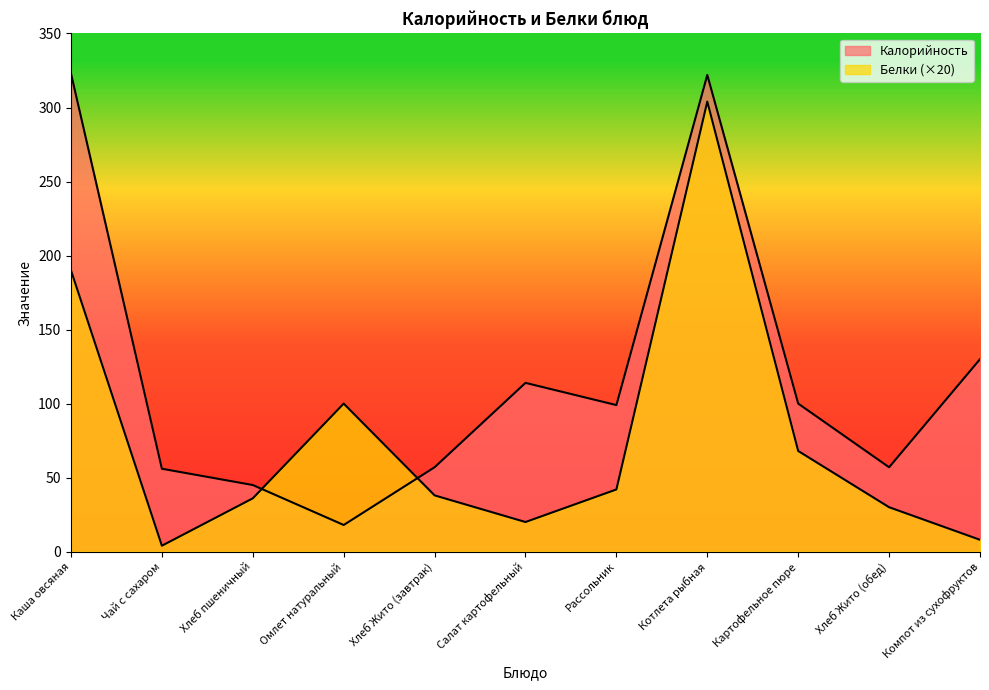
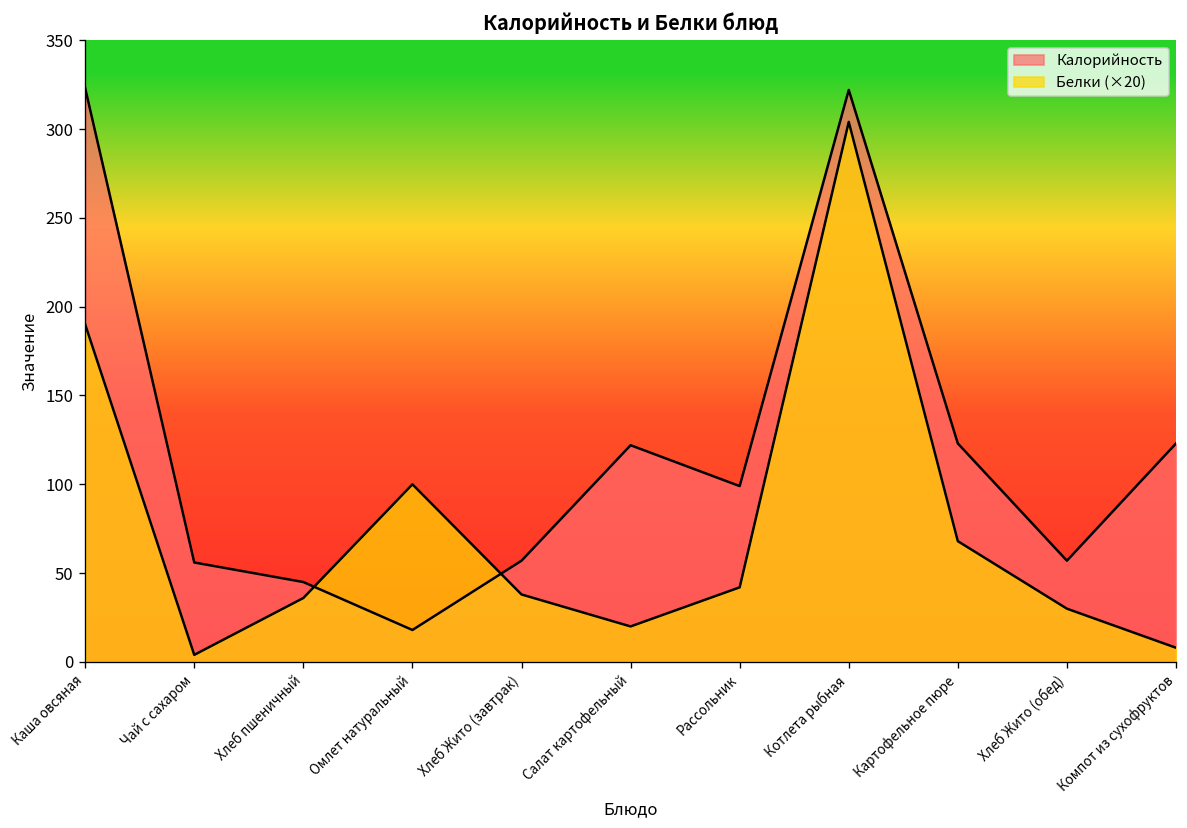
  {
    "Калорийность": {
      "Каша овсяная": 323,
      "Чай с сахаром": 56,
      "Хлеб пшеничный": 45,
      "Омлет натуральный": 18,
      "Хлеб Жито (завтрак)": 57,
-     "Салат картофельный": 114,
+     "Салат картофельный": 122,
      "Рассольник": 99,
      "Котлета рыбная": 322,
-     "Картофельное пюре": 100,
+     "Картофельное пюре": 123,
      "Хлеб Жито (обед)": 57,
-     "Компот из сухофруктов": 130
+     "Компот из сухофруктов": 123
    },
    "Белки (×20)": {
      "Каша овсяная": 190,
      "Чай с сахаром": 4,
      "Хлеб пшеничный": 36,
      "Омлет натуральный": 100,
      "Хлеб Жито (завтрак)": 38,
      "Салат картофельный": 20,
      "Рассольник": 42,
      "Котлета рыбная": 304,
      "Картофельное пюре": 68,
      "Хлеб Жито (обед)": 30,
      "Компот из сухофруктов": 8
    }
  }
